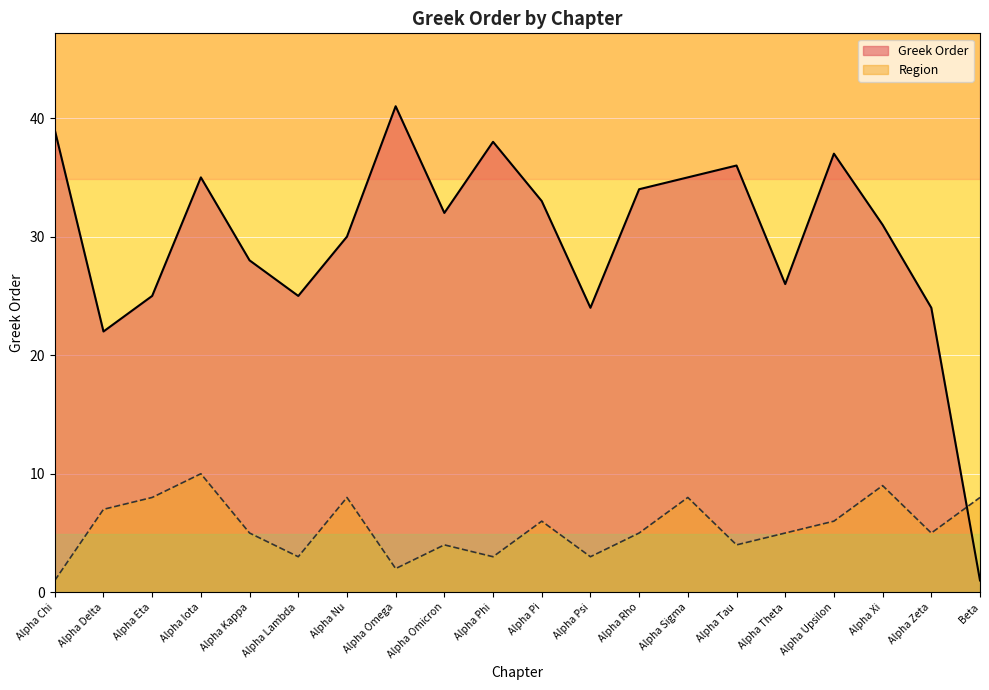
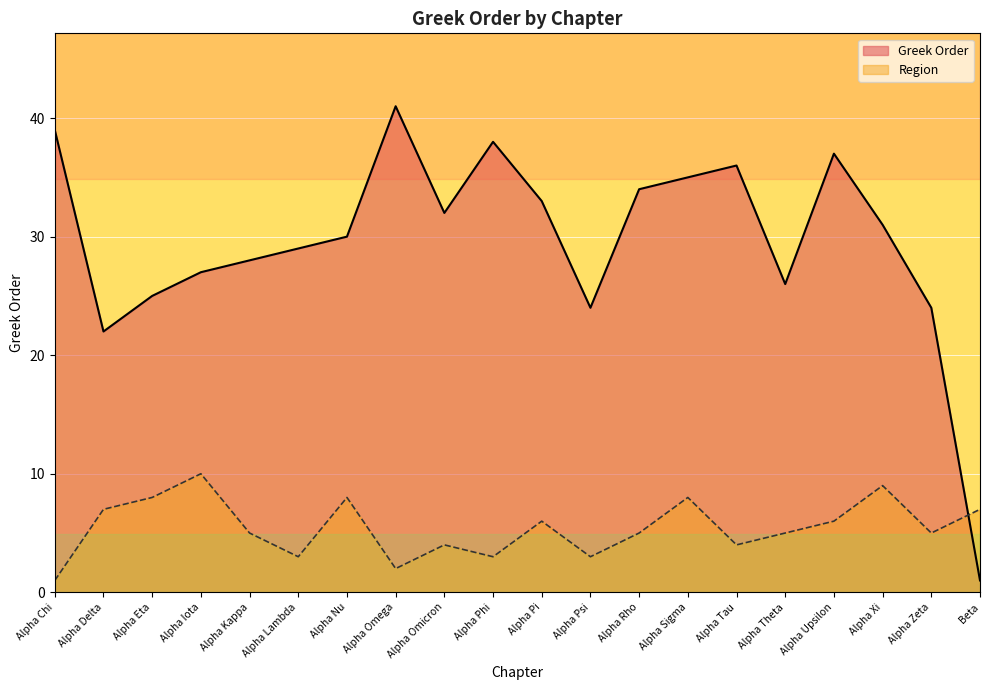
  {
    "Greek Order": {
      "Alpha Chi": 39,
      "Alpha Delta": 22,
      "Alpha Eta": 25,
-     "Alpha Iota": 35,
+     "Alpha Iota": 27,
      "Alpha Kappa": 28,
-     "Alpha Lambda": 25,
+     "Alpha Lambda": 29,
      "Alpha Nu": 30,
      "Alpha Omega": 41,
      "Alpha Omicron": 32,
      "Alpha Phi": 38,
      "Alpha Pi": 33,
      "Alpha Psi": 24,
      "Alpha Rho": 34,
      "Alpha Sigma": 35,
      "Alpha Tau": 36,
      "Alpha Theta": 26,
      "Alpha Upsilon": 37,
      "Alpha Xi": 31,
      "Alpha Zeta": 24,
      "Beta": 1
    },
    "Region": {
      "Alpha Chi": 1,
      "Alpha Delta": 7,
      "Alpha Eta": 8,
      "Alpha Iota": 10,
      "Alpha Kappa": 5,
      "Alpha Lambda": 3,
      "Alpha Nu": 8,
      "Alpha Omega": 2,
      "Alpha Omicron": 4,
      "Alpha Phi": 3,
      "Alpha Pi": 6,
      "Alpha Psi": 3,
      "Alpha Rho": 5,
      "Alpha Sigma": 8,
      "Alpha Tau": 4,
      "Alpha Theta": 5,
      "Alpha Upsilon": 6,
      "Alpha Xi": 9,
      "Alpha Zeta": 5,
-     "Beta": 8
+     "Beta": 7
    }
  }
